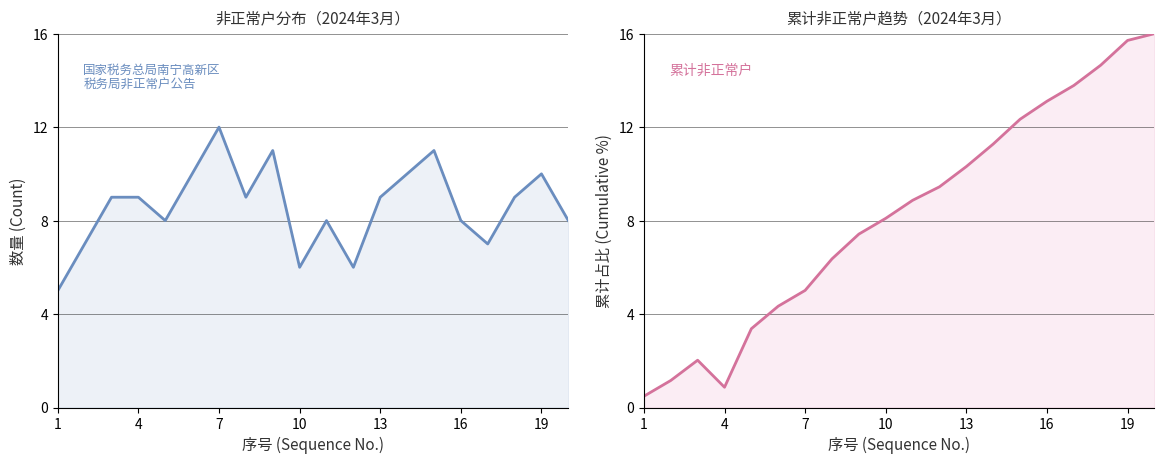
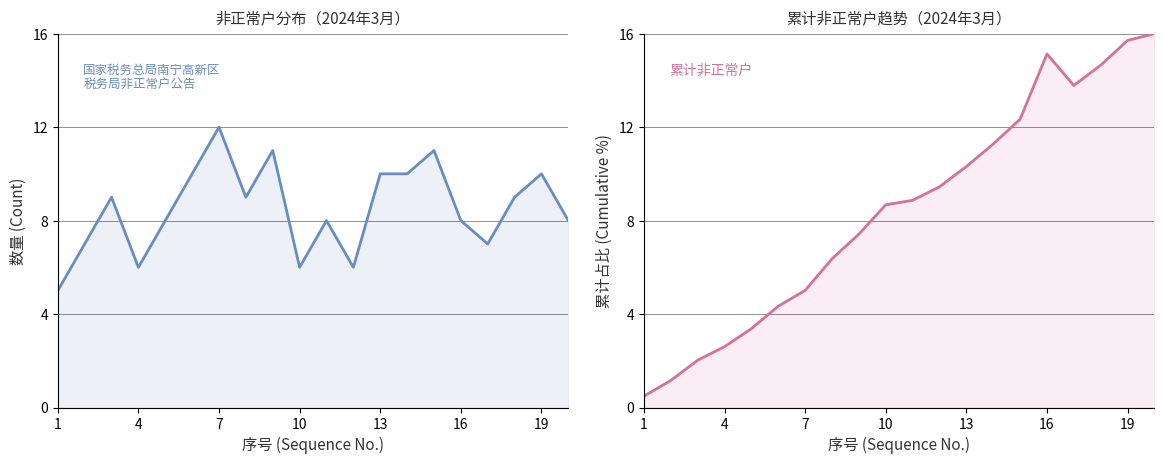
  {
    "非正常户分布（2024年3月）": {
      "1": 5,
-     "4": 9,
+     "4": 6,
      "7": 12,
      "10": 6,
-     "13": 9,
+     "13": 10,
      "16": 8,
      "19": 10
    },
    "累计非正常户趋势（2024年3月）": {
      "1": 0.5,
-     "4": 0.9,
+     "4": 2.6,
      "7": 5.0,
-     "10": 8.1,
+     "10": 8.7,
      "13": 10.3,
-     "16": 13.1,
+     "16": 15.1,
      "19": 15.7
    }
  }
